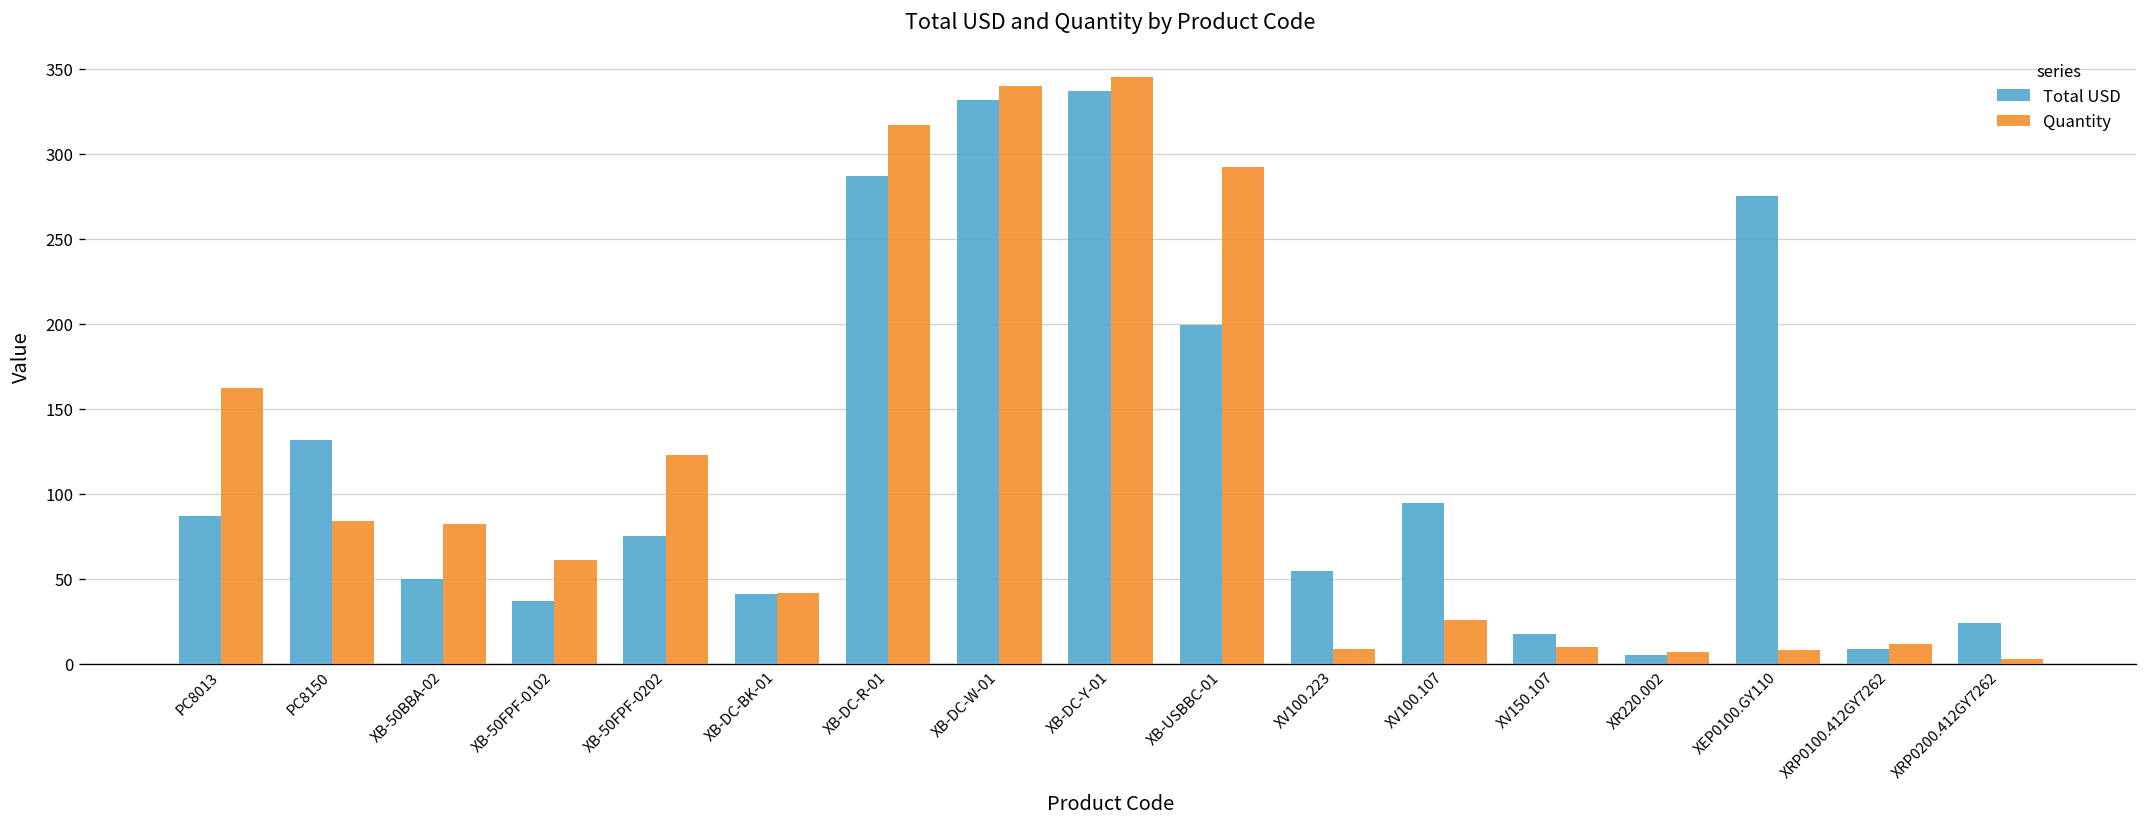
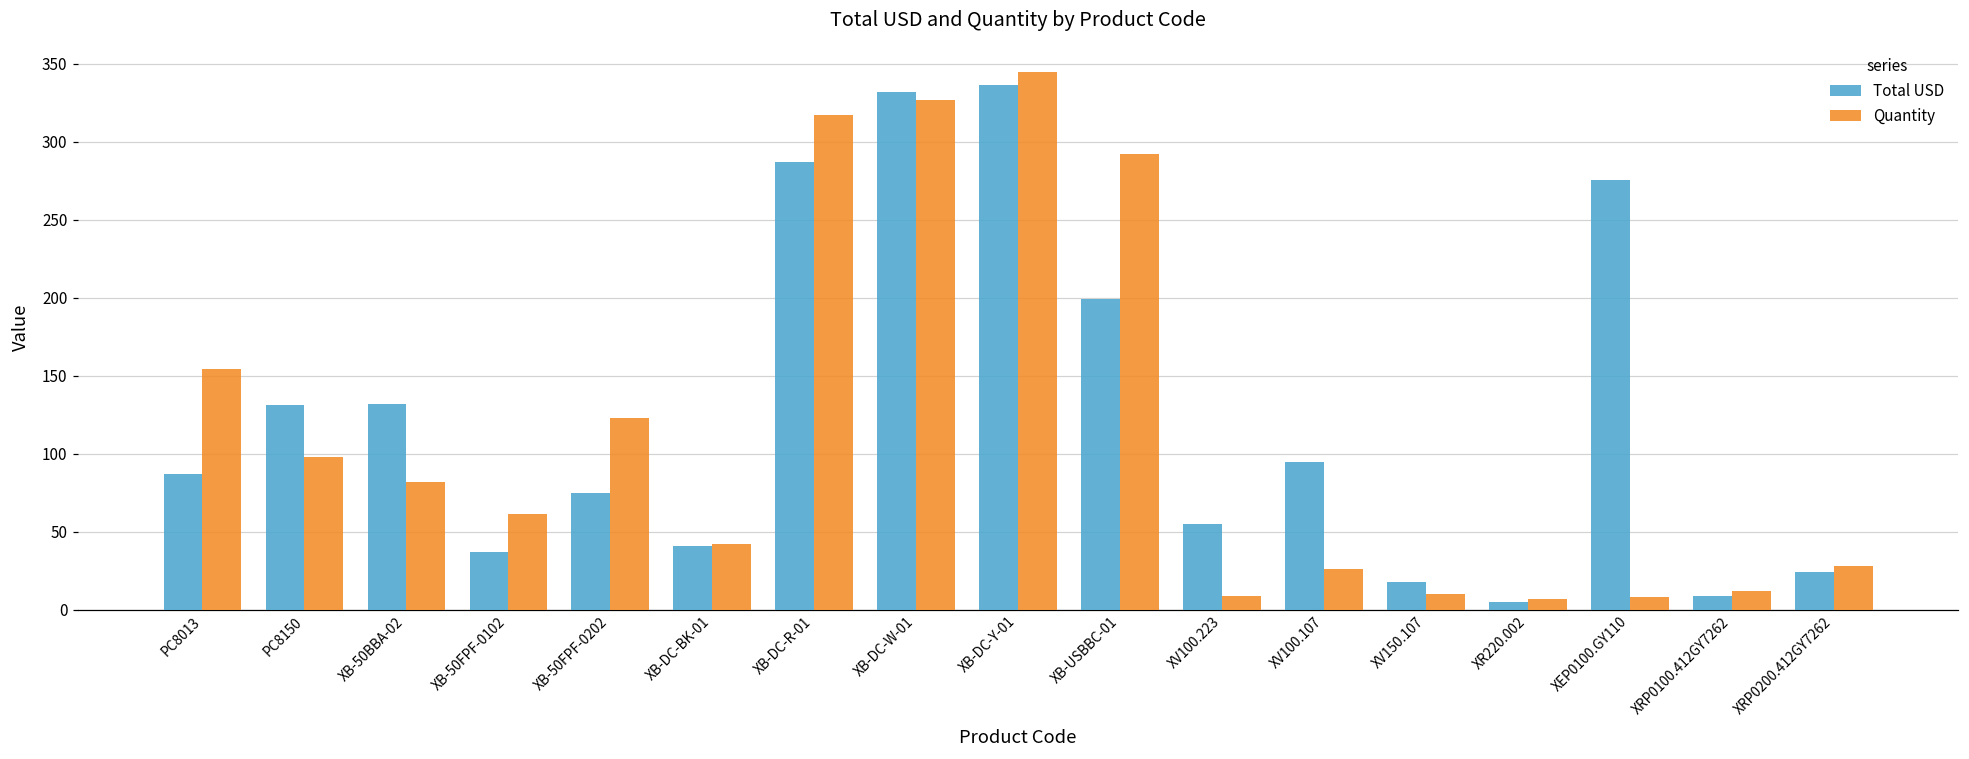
  {
    "Total USD": {
      "PC8013": 87,
      "PC8150": 131,
-     "XB-50BBA-02": 50,
+     "XB-50BBA-02": 132,
      "XB-50FPF-0102": 37,
      "XB-50FPF-0202": 75,
      "XB-DC-BK-01": 41,
      "XB-DC-R-01": 287,
      "XB-DC-W-01": 332,
      "XB-DC-Y-01": 337,
      "XB-USBBC-01": 199,
      "XV100.223": 55,
      "XV100.107": 94,
      "XV150.107": 18,
      "XR220.002": 5,
      "XEP0100.GY110": 275,
      "XRP0100.412GY7262": 9,
      "XRP0200.412GY7262": 24
    },
    "Quantity": {
-     "PC8013": 162,
-     "PC8150": 84,
+     "PC8013": 154,
+     "PC8150": 98,
      "XB-50BBA-02": 82,
      "XB-50FPF-0102": 61,
      "XB-50FPF-0202": 123,
      "XB-DC-BK-01": 42,
      "XB-DC-R-01": 317,
-     "XB-DC-W-01": 340,
+     "XB-DC-W-01": 327,
      "XB-DC-Y-01": 345,
      "XB-USBBC-01": 292,
      "XV100.223": 9,
      "XV100.107": 26,
      "XV150.107": 10,
      "XR220.002": 7,
      "XEP0100.GY110": 8,
      "XRP0100.412GY7262": 12,
-     "XRP0200.412GY7262": 3
+     "XRP0200.412GY7262": 28
    }
  }
